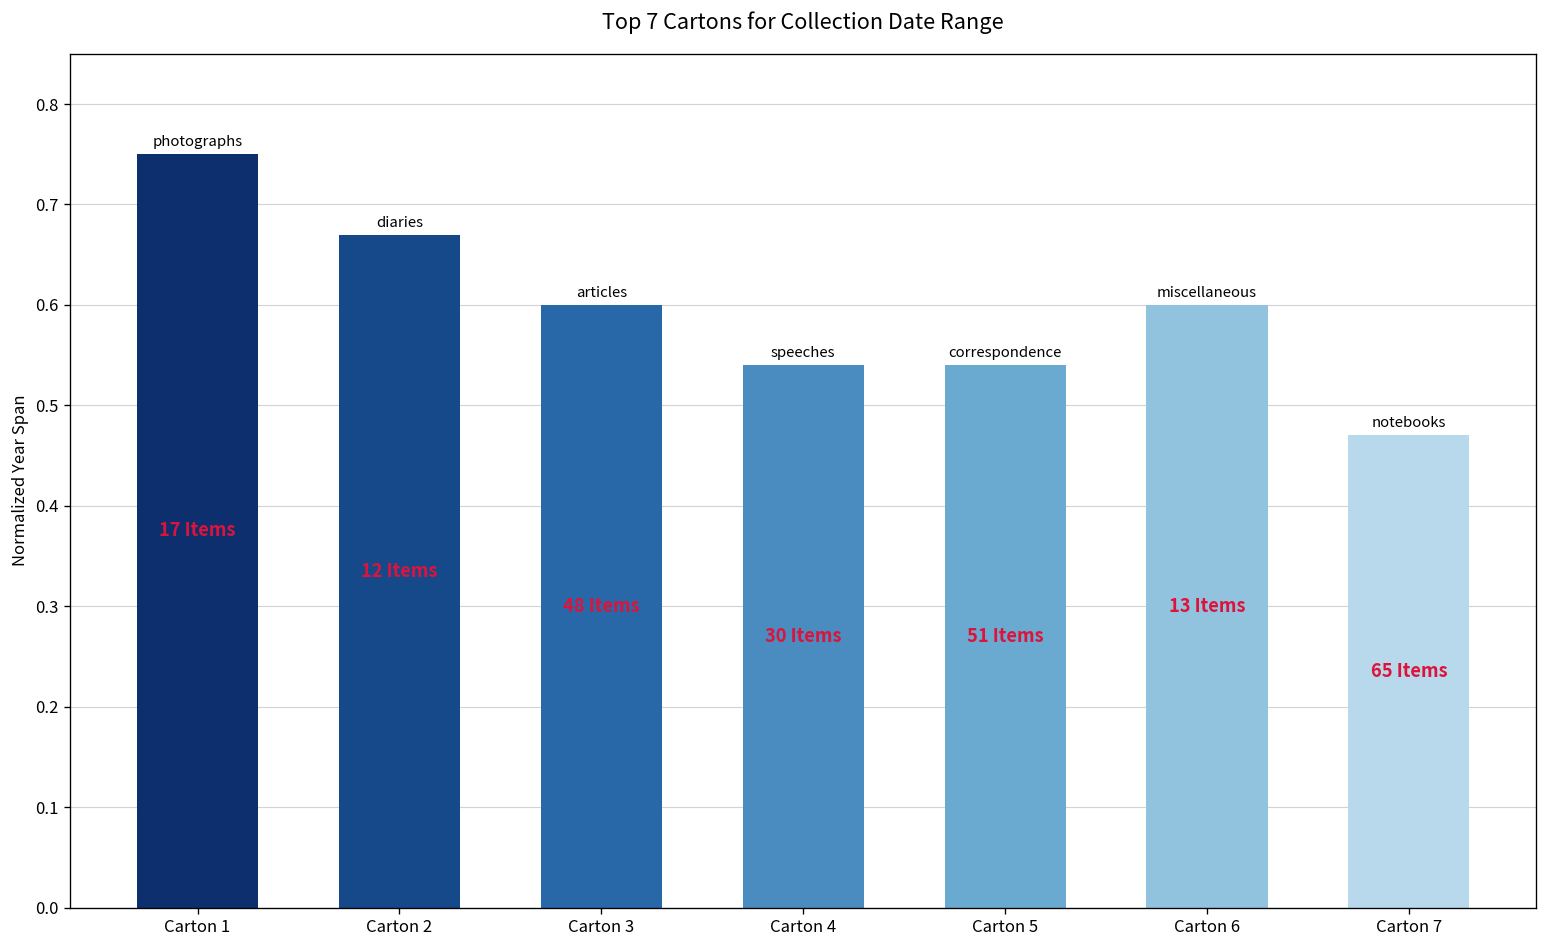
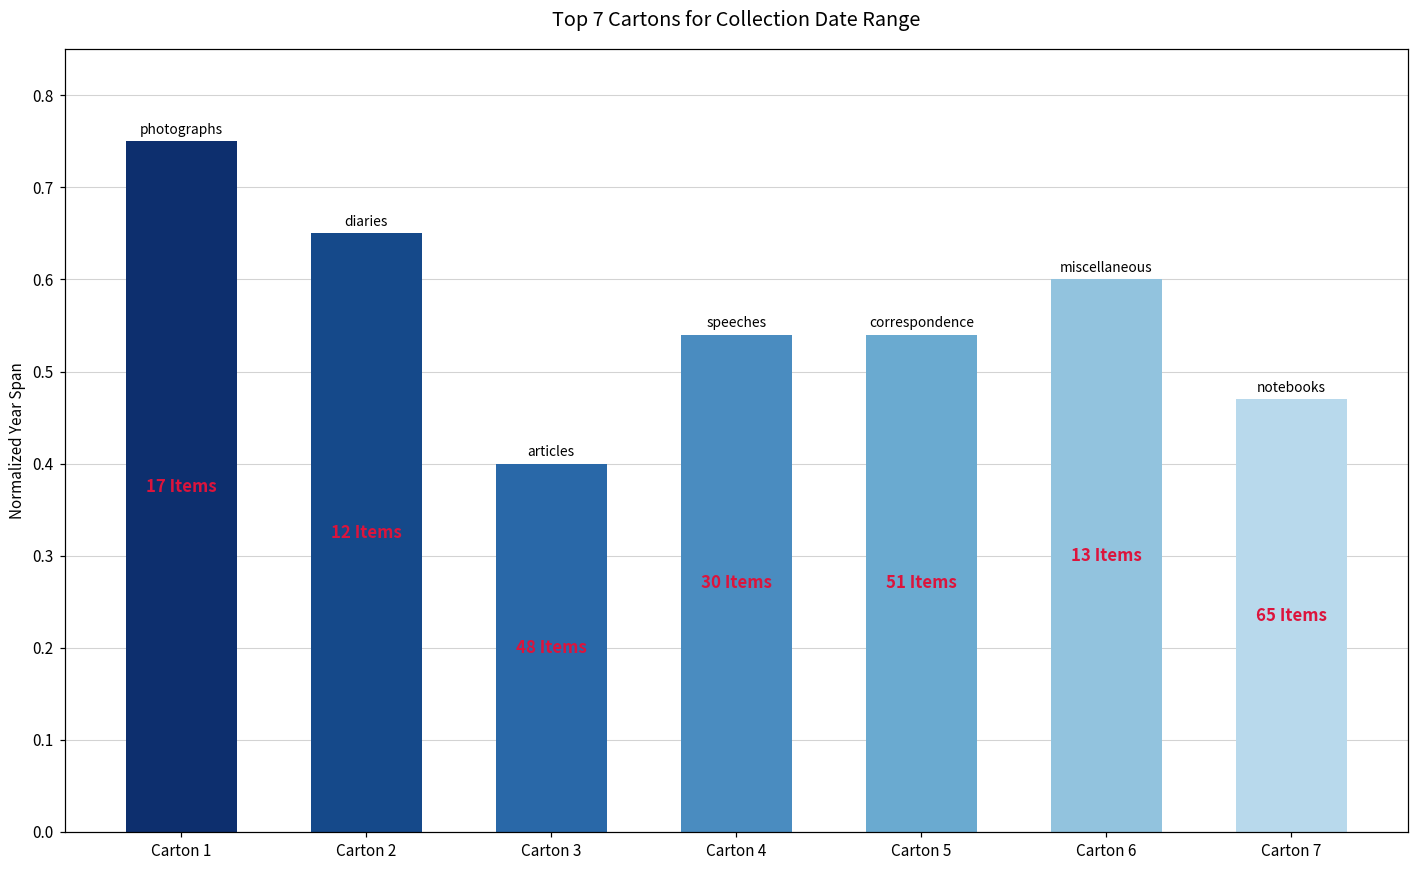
  {
-   "Carton 2": 0.67,
-   "Carton 3": 0.6
+   "Carton 2": 0.65,
+   "Carton 3": 0.4
  }
